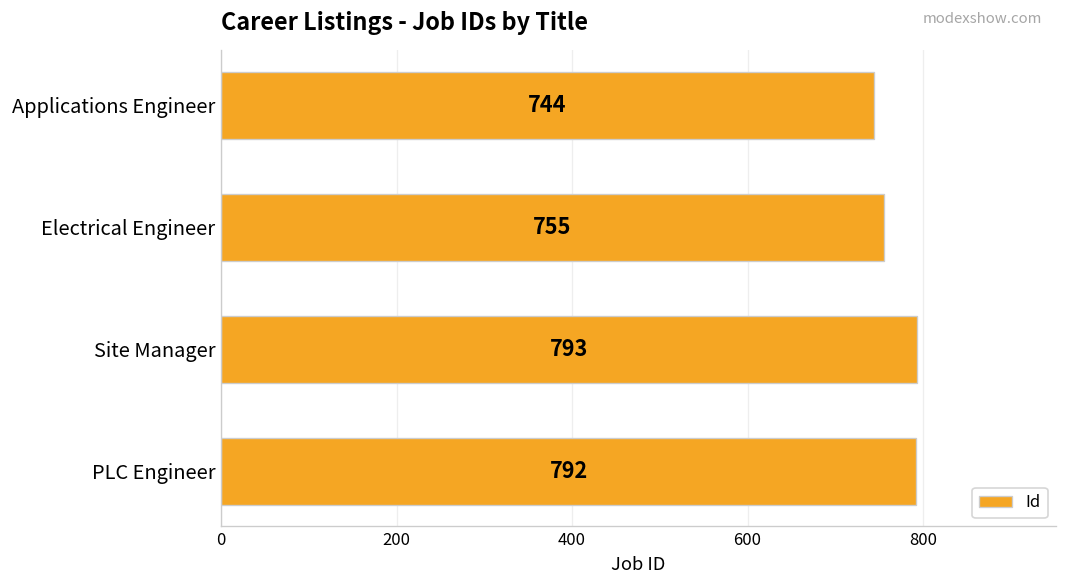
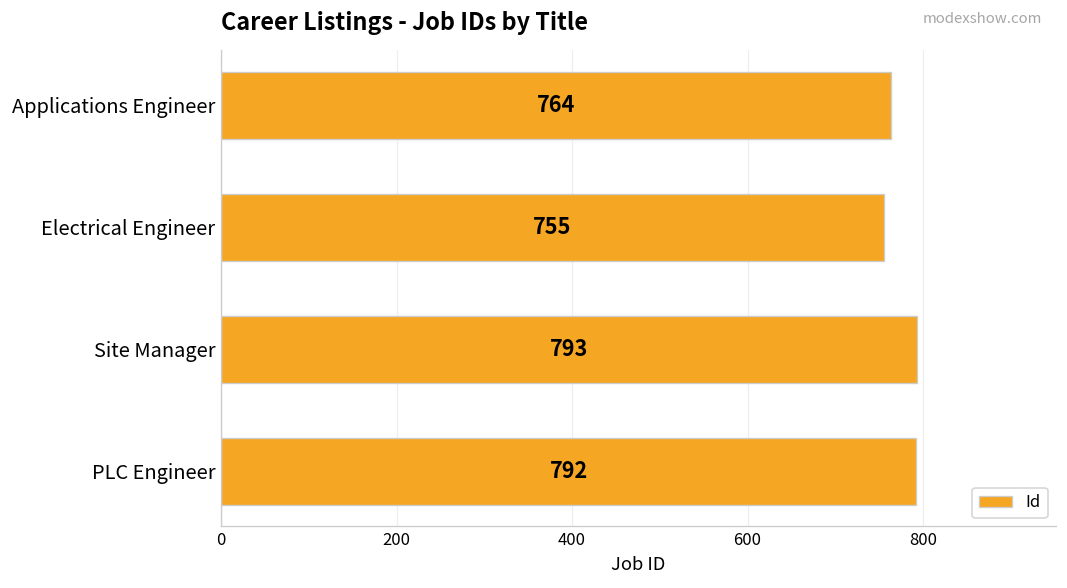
  {
-   "Applications Engineer": 744,
+   "Applications Engineer": 764,
    "Electrical Engineer": 755,
    "Site Manager": 793,
    "PLC Engineer": 792
  }
